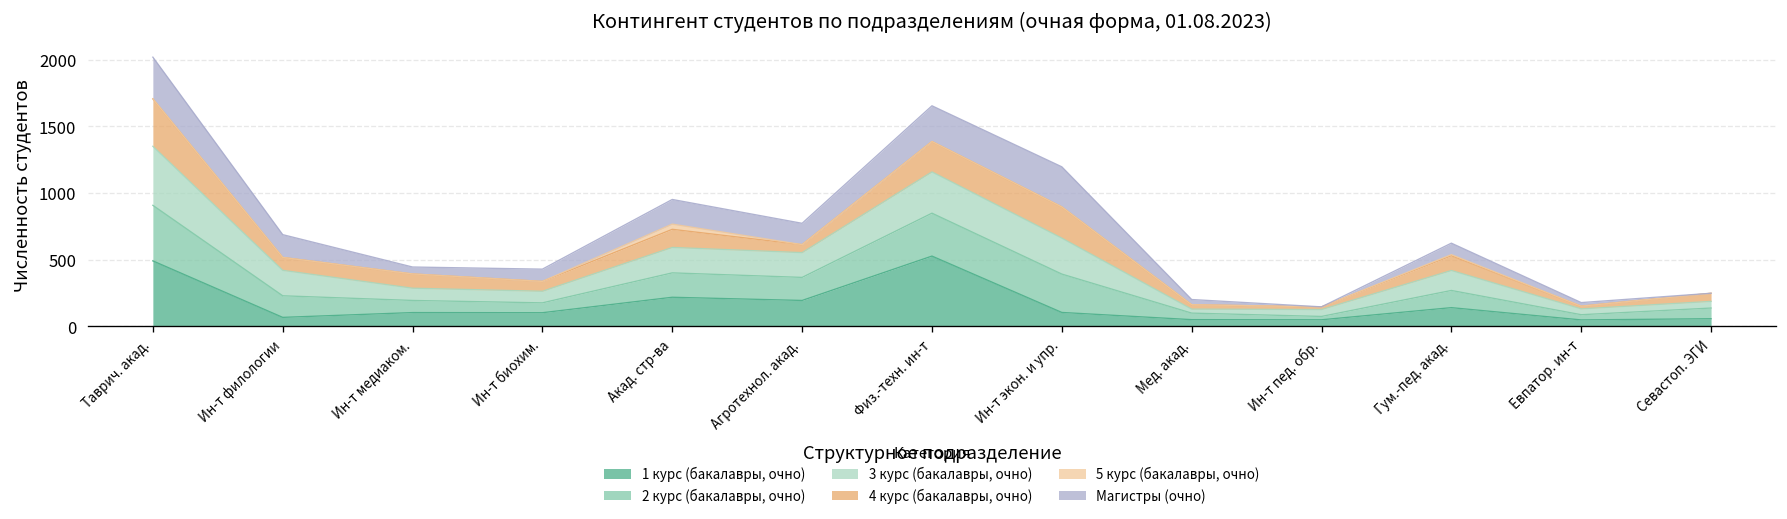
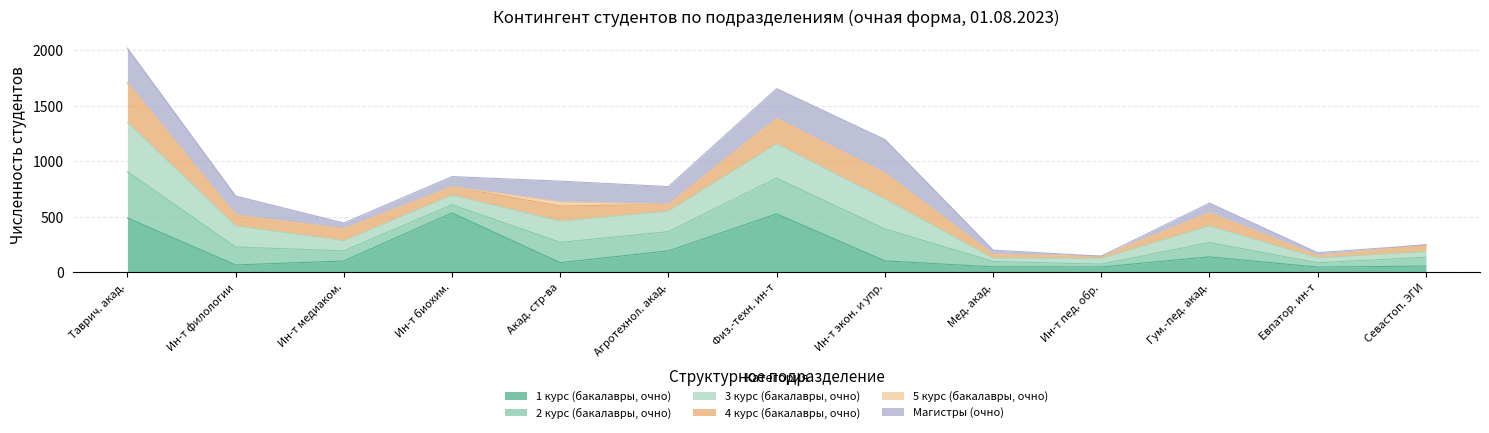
  {
    "1 курс (бакалавры, очно)": {
      "Таврич. акад.": 490,
      "Ин-т филологии": 70,
      "Ин-т медиаком.": 100,
-     "Ин-т биохим.": 100,
-     "Акад. стр-ва": 220,
+     "Ин-т биохим.": 540,
+     "Акад. стр-ва": 90,
      "Агротехнол. акад.": 190,
      "Физ.-техн. ин-т": 530,
      "Ин-т экон. и упр.": 100,
      "Мед. акад.": 50,
      "Ин-т пед. обр.": 50,
      "Гум.-пед. акад.": 140,
      "Евпатор. ин-т": 50,
      "Севастоп. ЭГИ": 60
    }
  }
